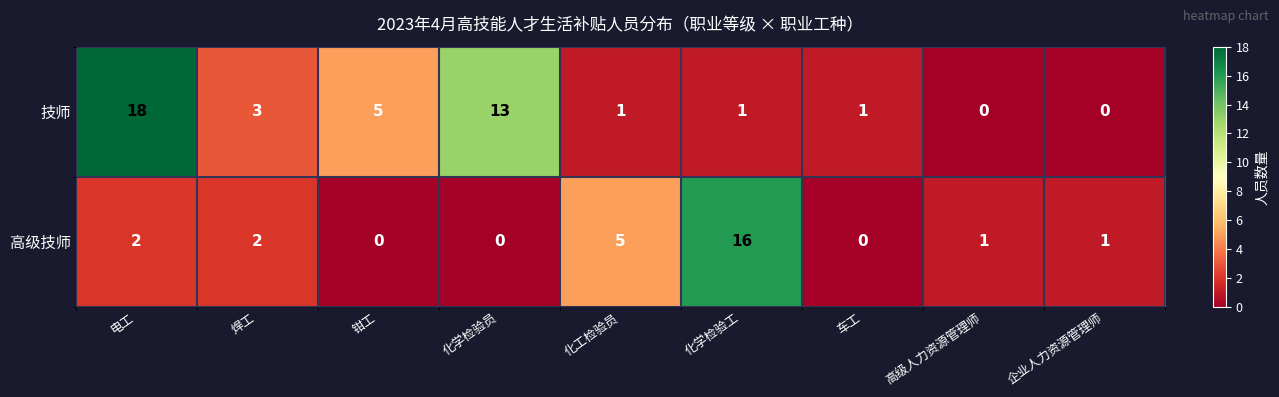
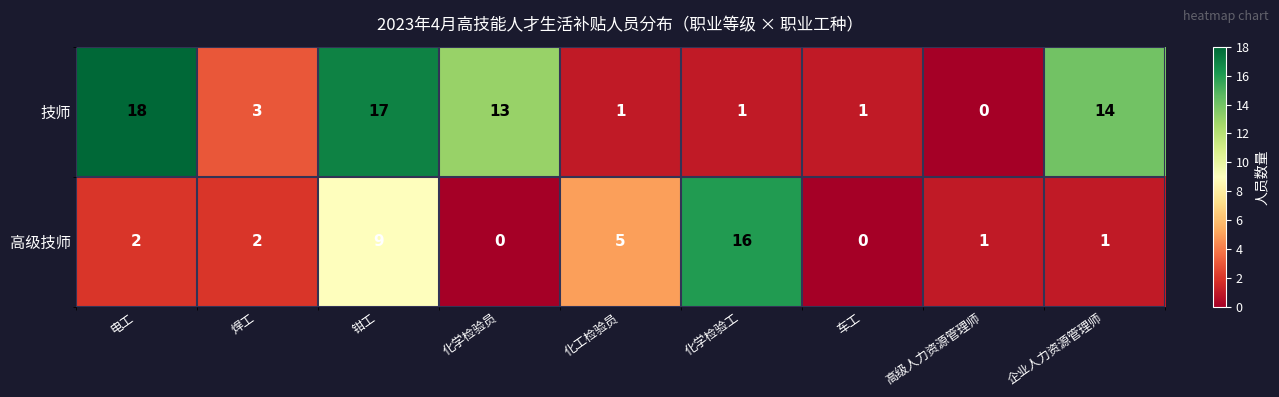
  {
    "技师": {
      "电工": 18,
      "焊工": 3,
-     "钳工": 5,
+     "钳工": 17,
      "化学检验员": 13,
      "化工检验员": 1,
      "化学检验工": 1,
      "车工": 1,
      "高级人力资源管理师": 0,
-     "企业人力资源管理师": 0
+     "企业人力资源管理师": 14
    },
    "高级技师": {
      "电工": 2,
      "焊工": 2,
-     "钳工": 0,
+     "钳工": 9,
      "化学检验员": 0,
      "化工检验员": 5,
      "化学检验工": 16,
      "车工": 0,
      "高级人力资源管理师": 1,
      "企业人力资源管理师": 1
    }
  }
